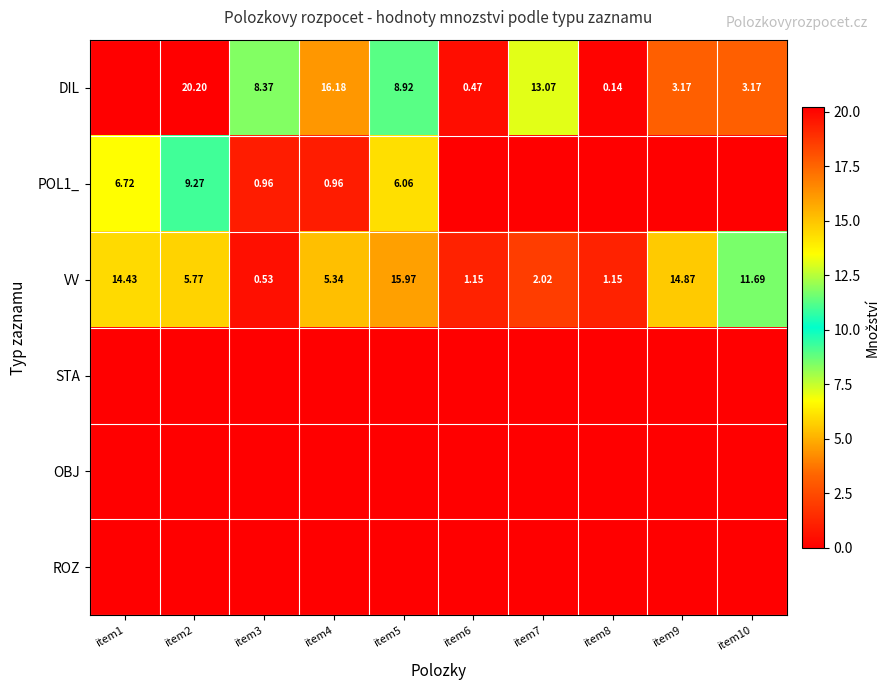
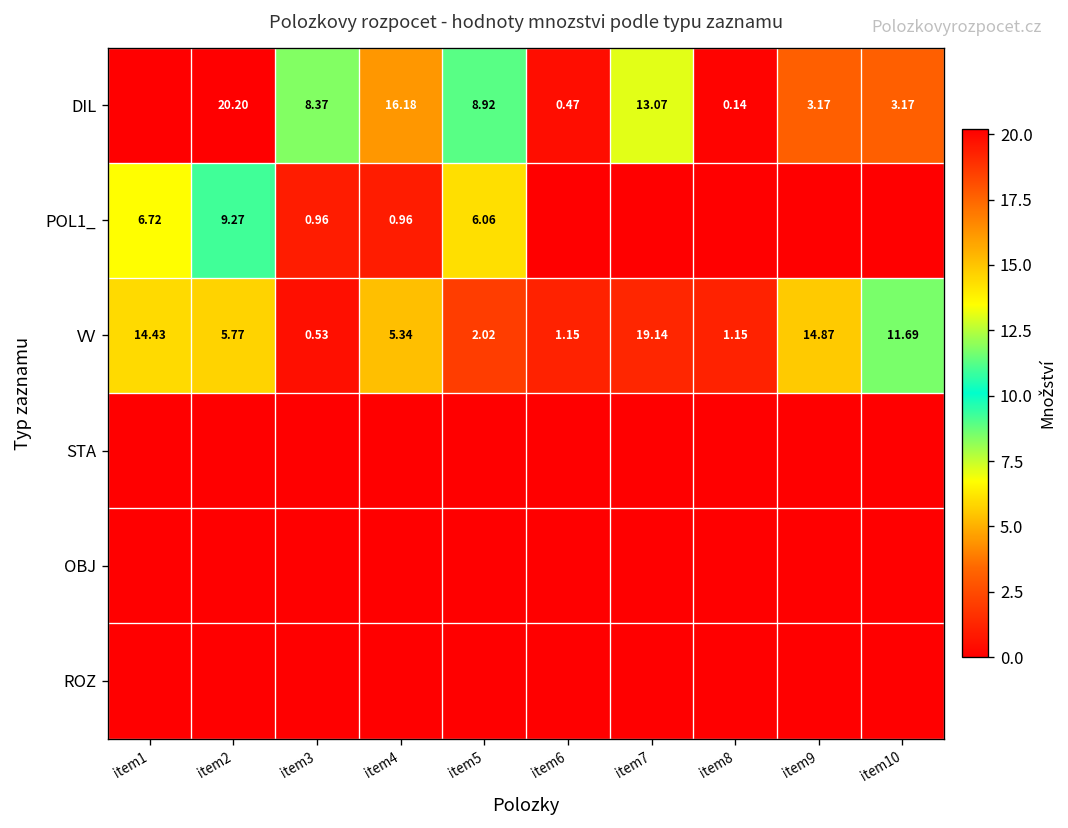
  {
    "DIL": {
      "item2": 20.20,
      "item3": 8.37,
      "item4": 16.18,
      "item5": 8.92,
      "item6": 0.47,
      "item7": 13.07,
      "item8": 0.14,
      "item9": 3.17,
      "item10": 3.17
    },
    "POL1_": {
      "item1": 6.72,
      "item2": 9.27,
      "item3": 0.96,
      "item4": 0.96,
      "item5": 6.06
    },
    "VV": {
      "item1": 14.43,
      "item2": 5.77,
      "item3": 0.53,
      "item4": 5.34,
-     "item5": 15.97,
+     "item5": 2.02,
      "item6": 1.15,
-     "item7": 2.02,
+     "item7": 19.14,
      "item8": 1.15,
      "item9": 14.87,
      "item10": 11.69
    }
  }
